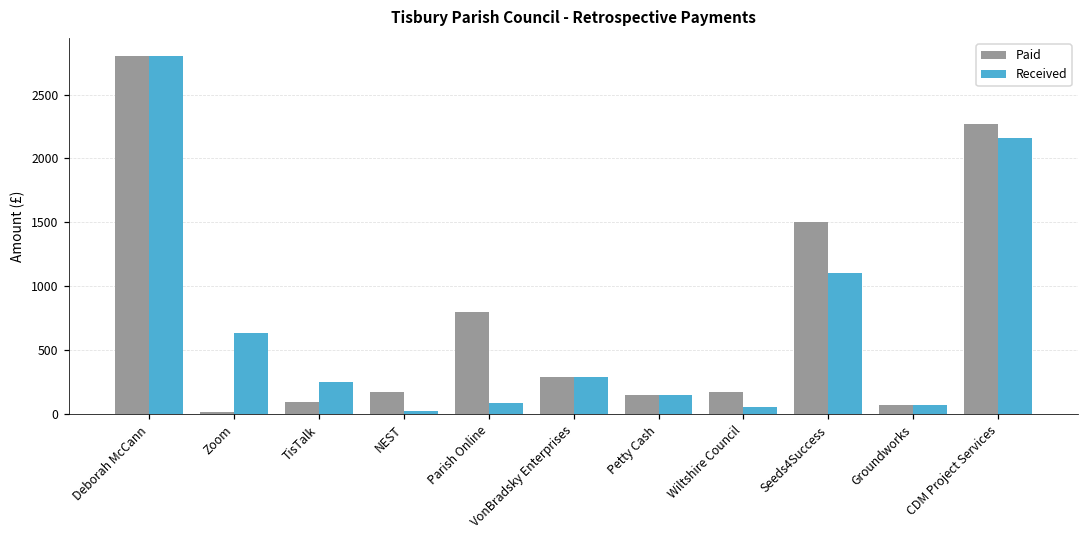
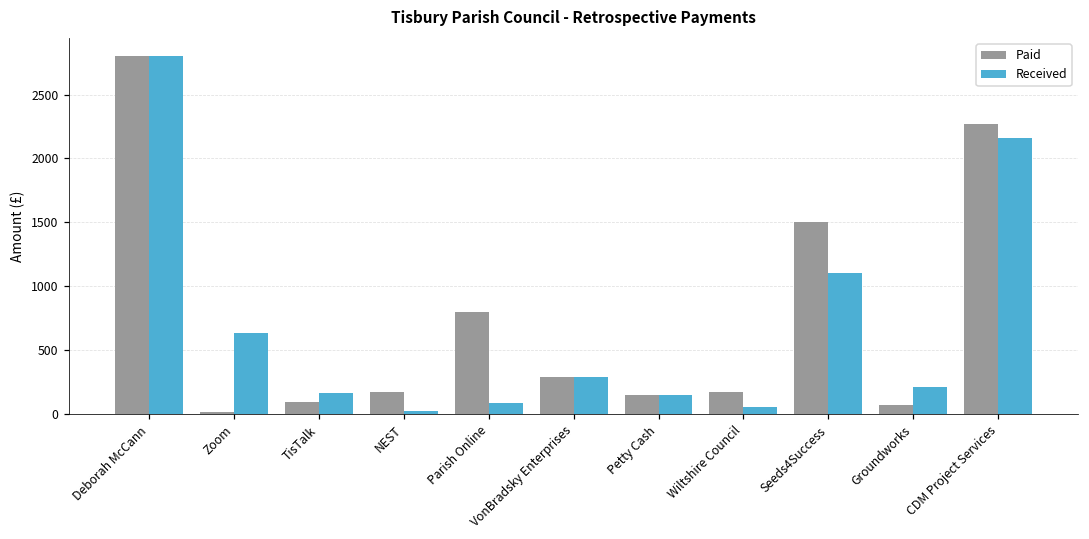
  {
    "Paid": {
      "Deborah McCann": 2800,
      "TisTalk": 100,
      "NEST": 170,
      "Parish Online": 800,
      "VonBradsky Enterprises": 290,
      "Petty Cash": 150,
      "Wiltshire Council": 170,
      "Seeds4Success": 1500,
      "Groundworks": 70,
      "CDM Project Services": 2270
    },
    "Received": {
      "Deborah McCann": 2800,
      "Zoom": 630,
-     "TisTalk": 250,
+     "TisTalk": 160,
      "NEST": 20,
      "Parish Online": 80,
      "VonBradsky Enterprises": 290,
      "Petty Cash": 150,
      "Wiltshire Council": 50,
      "Seeds4Success": 1100,
-     "Groundworks": 70,
+     "Groundworks": 210,
      "CDM Project Services": 2160
    }
  }
